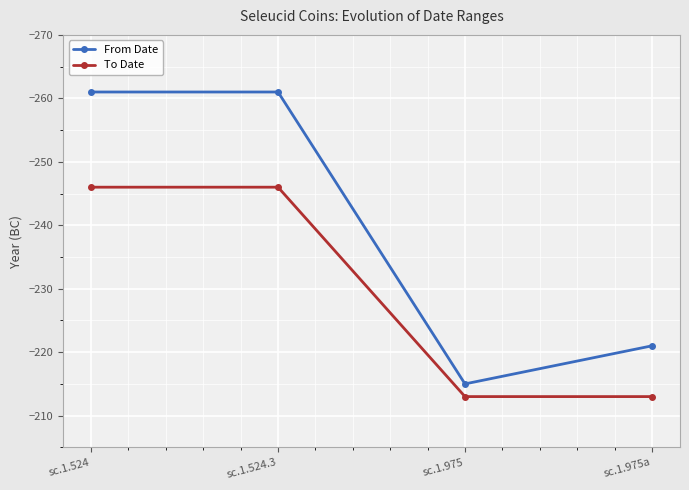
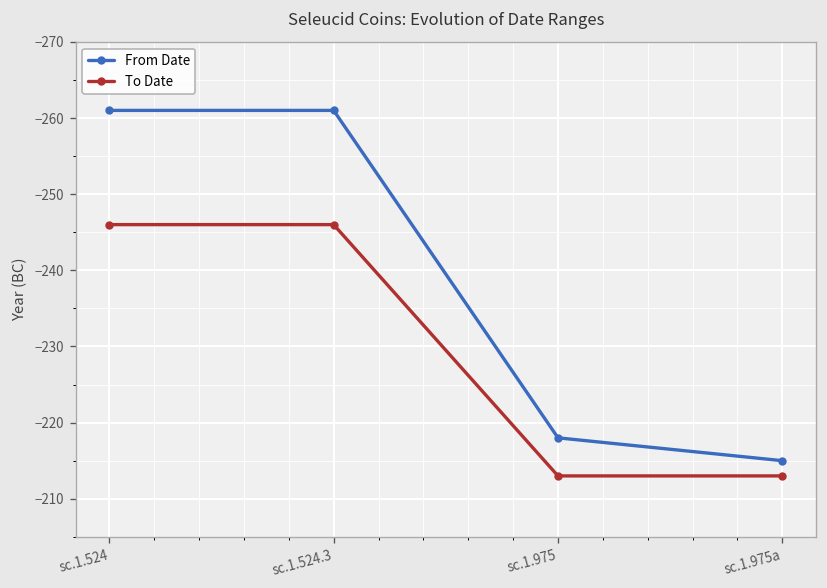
  {
    "From Date": {
      "sc.1.524": -261,
      "sc.1.524.3": -261,
-     "sc.1.975": -215,
-     "sc.1.975a": -221
+     "sc.1.975": -218,
+     "sc.1.975a": -215
    },
    "To Date": {
      "sc.1.524": -246,
      "sc.1.524.3": -246,
      "sc.1.975": -213,
      "sc.1.975a": -213
    }
  }
